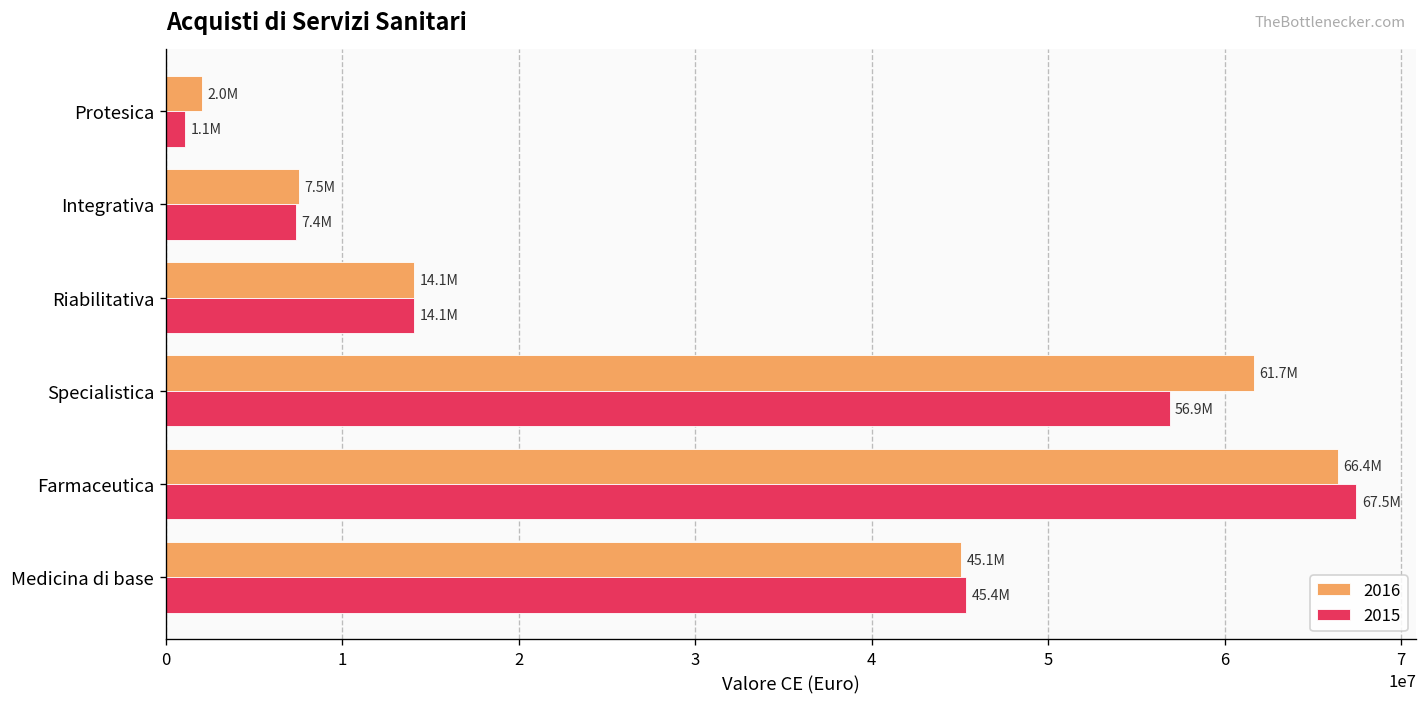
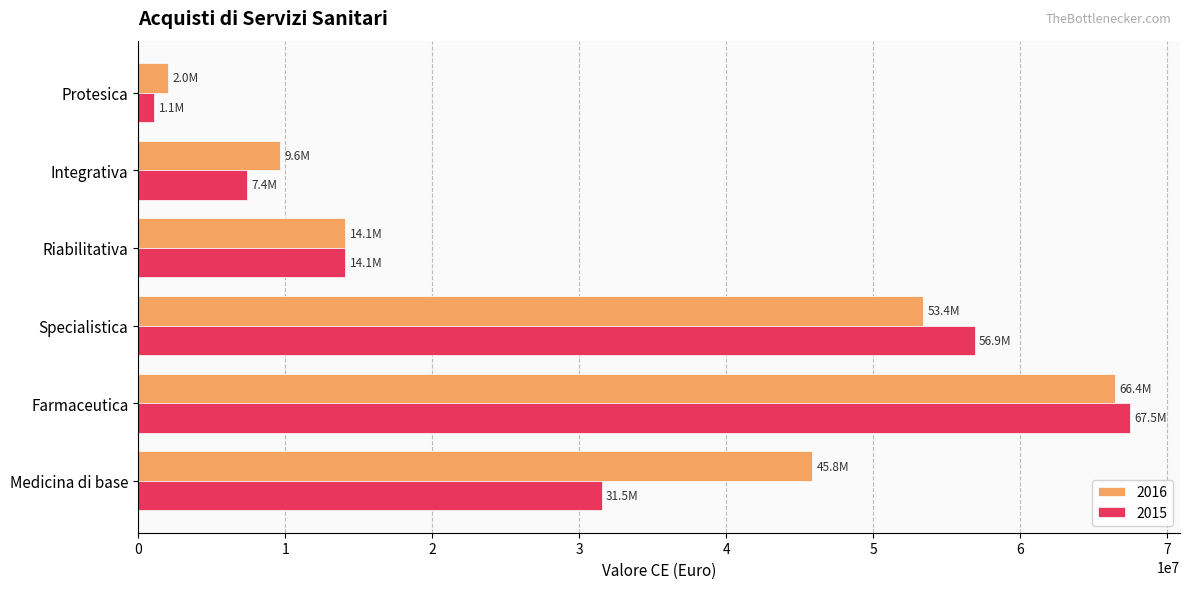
  {
    "2016": {
      "Protesica": "2.0M",
-     "Integrativa": "7.5M",
+     "Integrativa": "9.6M",
      "Riabilitativa": "14.1M",
-     "Specialistica": "61.7M",
+     "Specialistica": "53.4M",
      "Farmaceutica": "66.4M",
-     "Medicina di base": "45.1M"
+     "Medicina di base": "45.8M"
    },
    "2015": {
      "Protesica": "1.1M",
      "Integrativa": "7.4M",
      "Riabilitativa": "14.1M",
      "Specialistica": "56.9M",
      "Farmaceutica": "67.5M",
-     "Medicina di base": "45.4M"
+     "Medicina di base": "31.5M"
    }
  }
